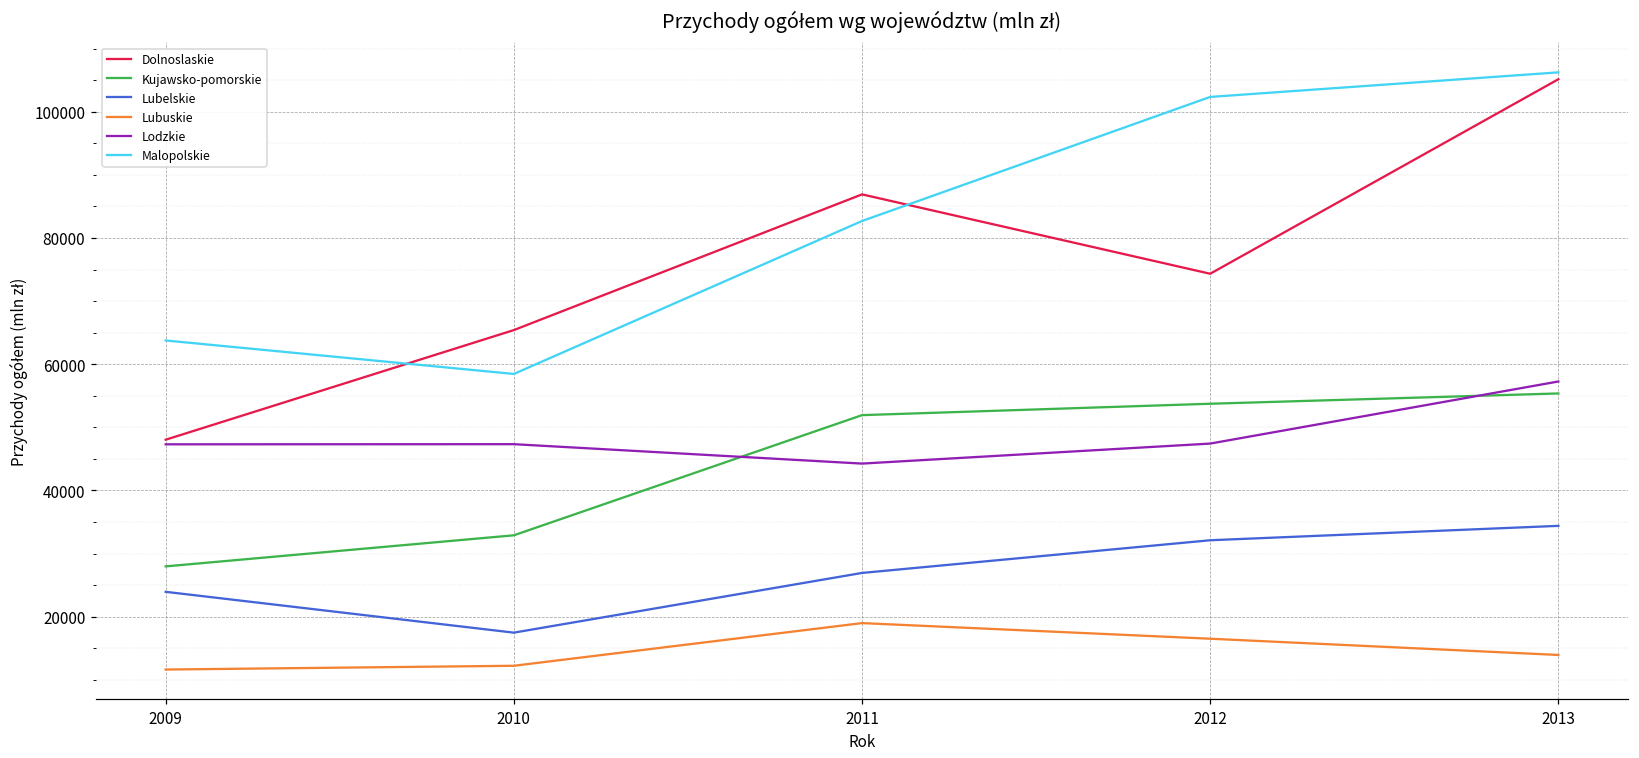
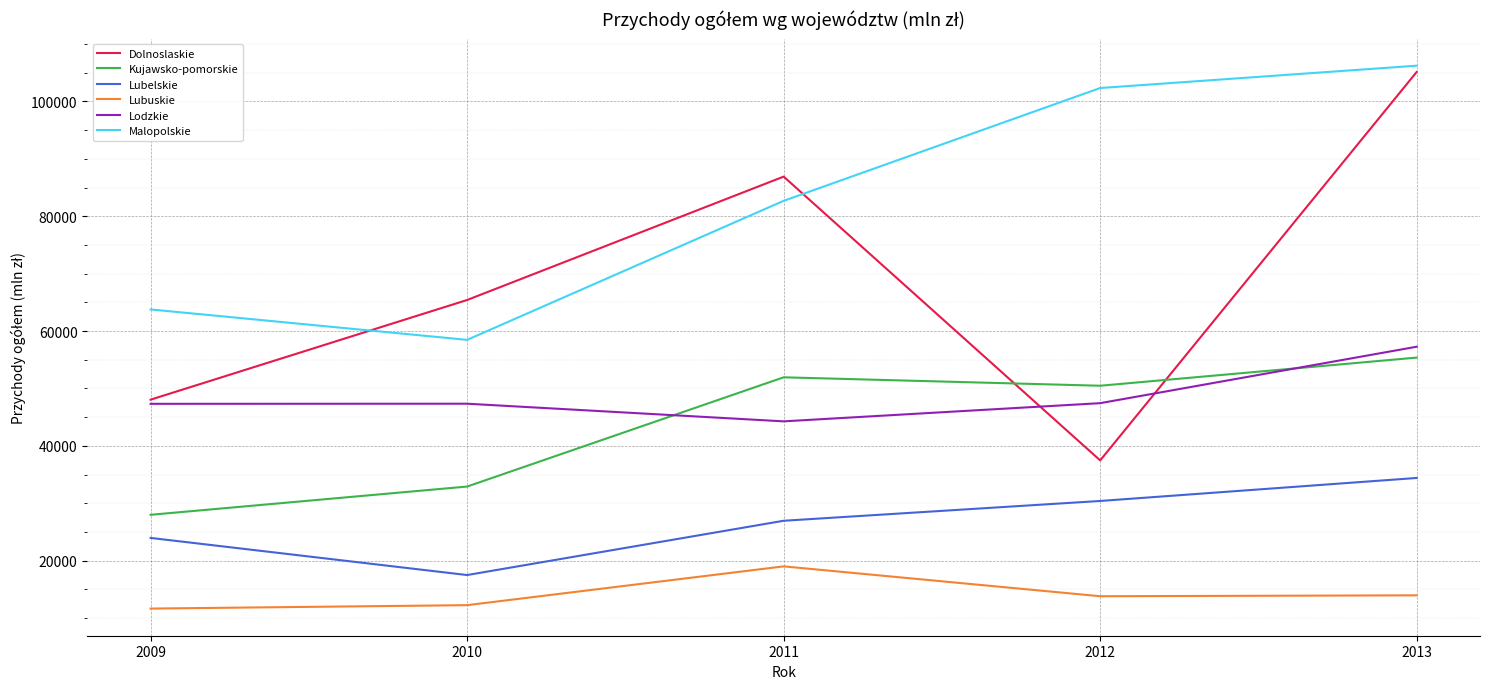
  {
    "Dolnoslaskie": {
      "2009": 48000,
      "2010": 65000,
      "2011": 87000,
-     "2012": 74000,
+     "2012": 37000,
      "2013": 105000
    },
    "Kujawsko-pomorskie": {
      "2009": 28000,
      "2010": 33000,
      "2011": 52000,
-     "2012": 54000,
+     "2012": 50000,
      "2013": 55000
    },
    "Lubelskie": {
      "2009": 24000,
      "2010": 17000,
      "2011": 27000,
-     "2012": 32000,
+     "2012": 30000,
      "2013": 34000
    },
    "Lubuskie": {
      "2009": 12000,
      "2010": 12000,
      "2011": 19000,
-     "2012": 17000,
+     "2012": 14000,
      "2013": 14000
    },
    "Lodzkie": {
      "2009": 47000,
      "2010": 47000,
      "2011": 44000,
      "2012": 47000,
      "2013": 57000
    },
    "Malopolskie": {
      "2009": 64000,
      "2010": 58000,
      "2011": 83000,
      "2012": 102000,
      "2013": 106000
    }
  }
